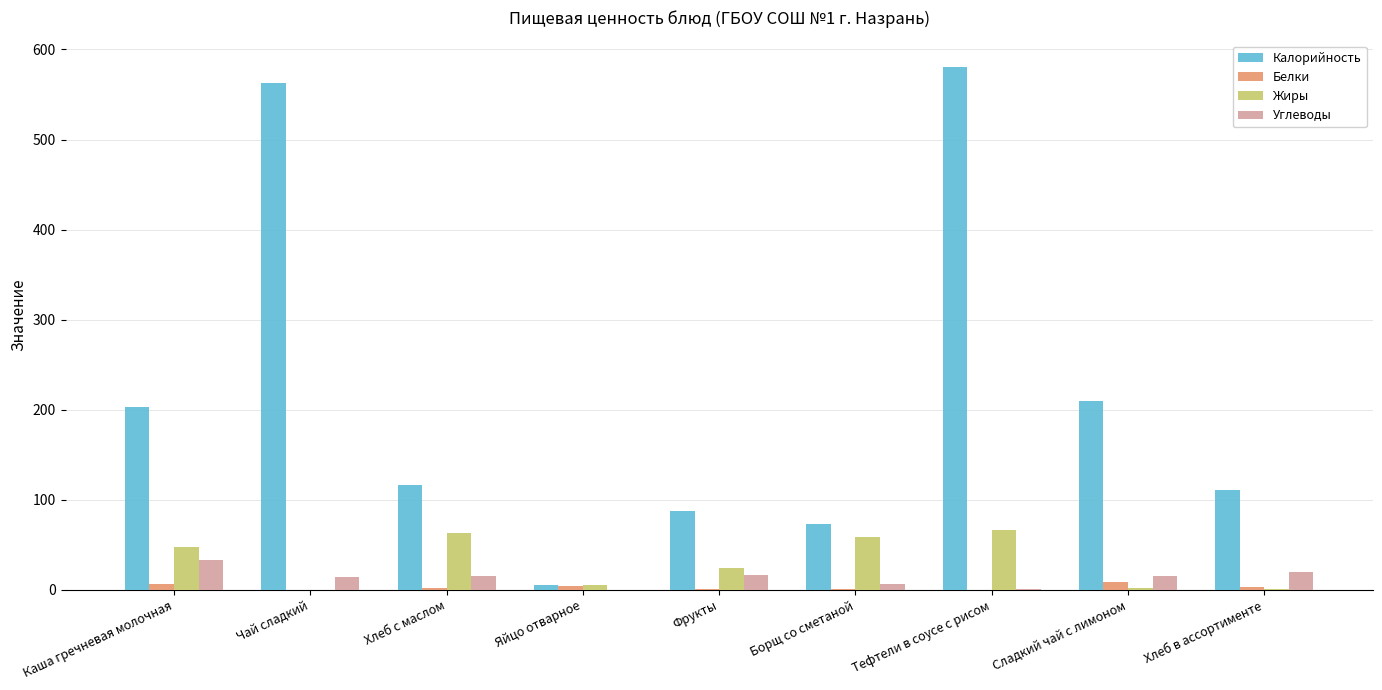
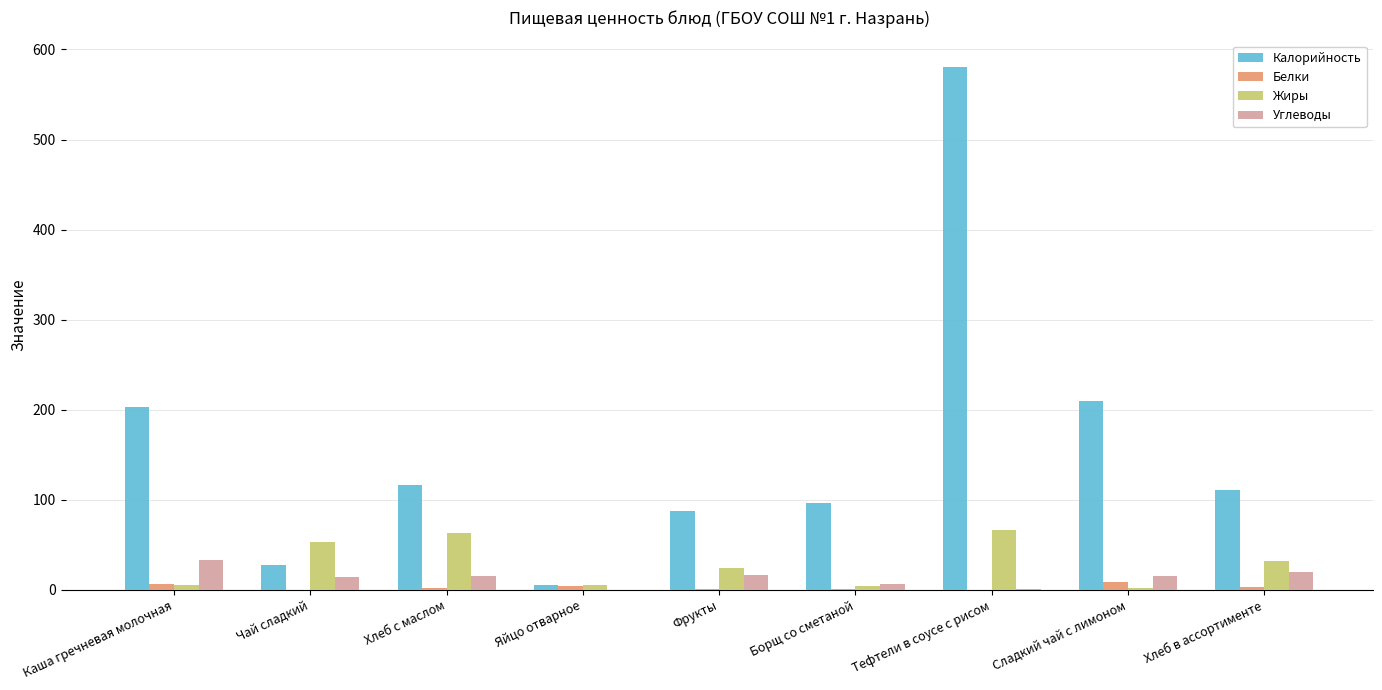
  {
    "Калорийность": {
      "Каша гречневая молочная": 200,
-     "Чай сладкий": 560,
+     "Чай сладкий": 30,
      "Хлеб с маслом": 120,
      "Яйцо отварное": 10,
      "Фрукты": 90,
-     "Борщ со сметаной": 70,
+     "Борщ со сметаной": 100,
      "Тефтели в соусе с рисом": 580,
      "Сладкий чай с лимоном": 210,
      "Хлеб в ассортименте": 110
    },
    "Жиры": {
-     "Каша гречневая молочная": 50,
-     "Чай сладкий": 0,
+     "Каша гречневая молочная": 10,
+     "Чай сладкий": 50,
      "Хлеб с маслом": 60,
      "Яйцо отварное": 10,
      "Фрукты": 20,
-     "Борщ со сметаной": 60,
+     "Борщ со сметаной": 0,
      "Тефтели в соусе с рисом": 70,
-     "Хлеб в ассортименте": 0
+     "Хлеб в ассортименте": 30
    }
  }
